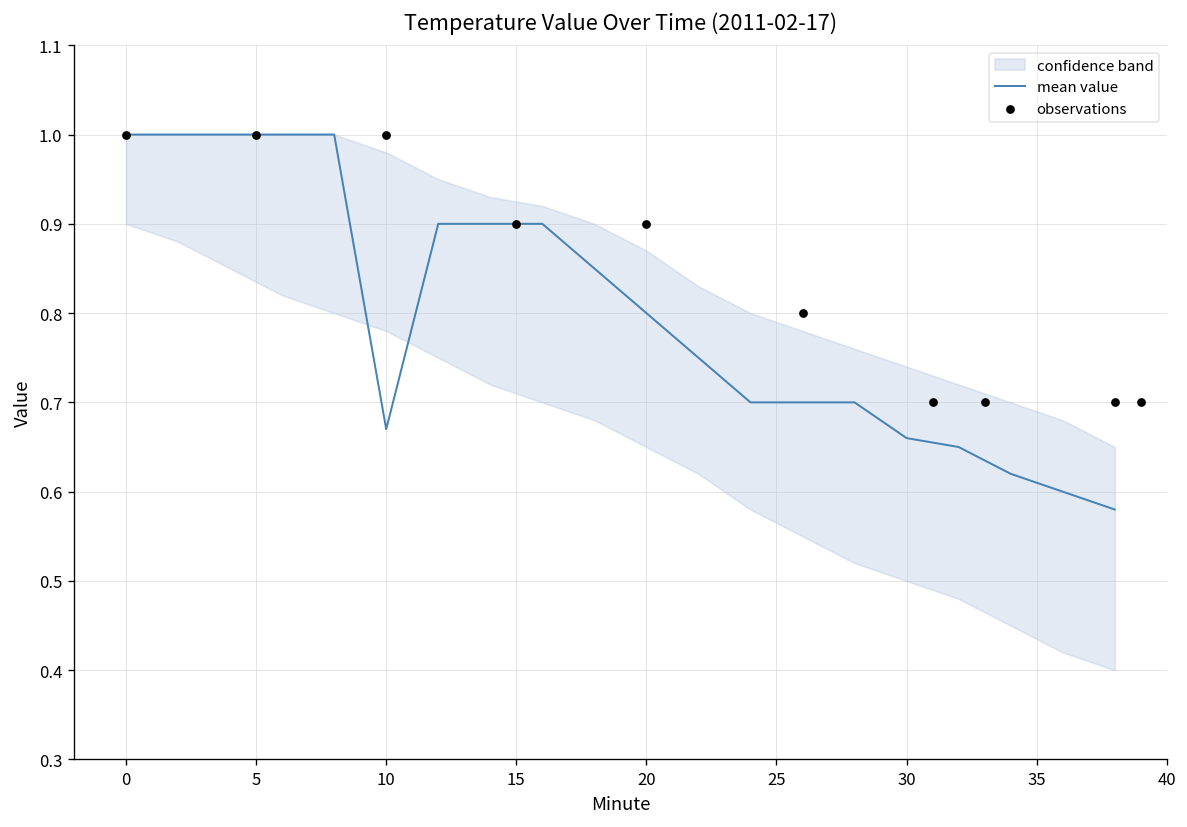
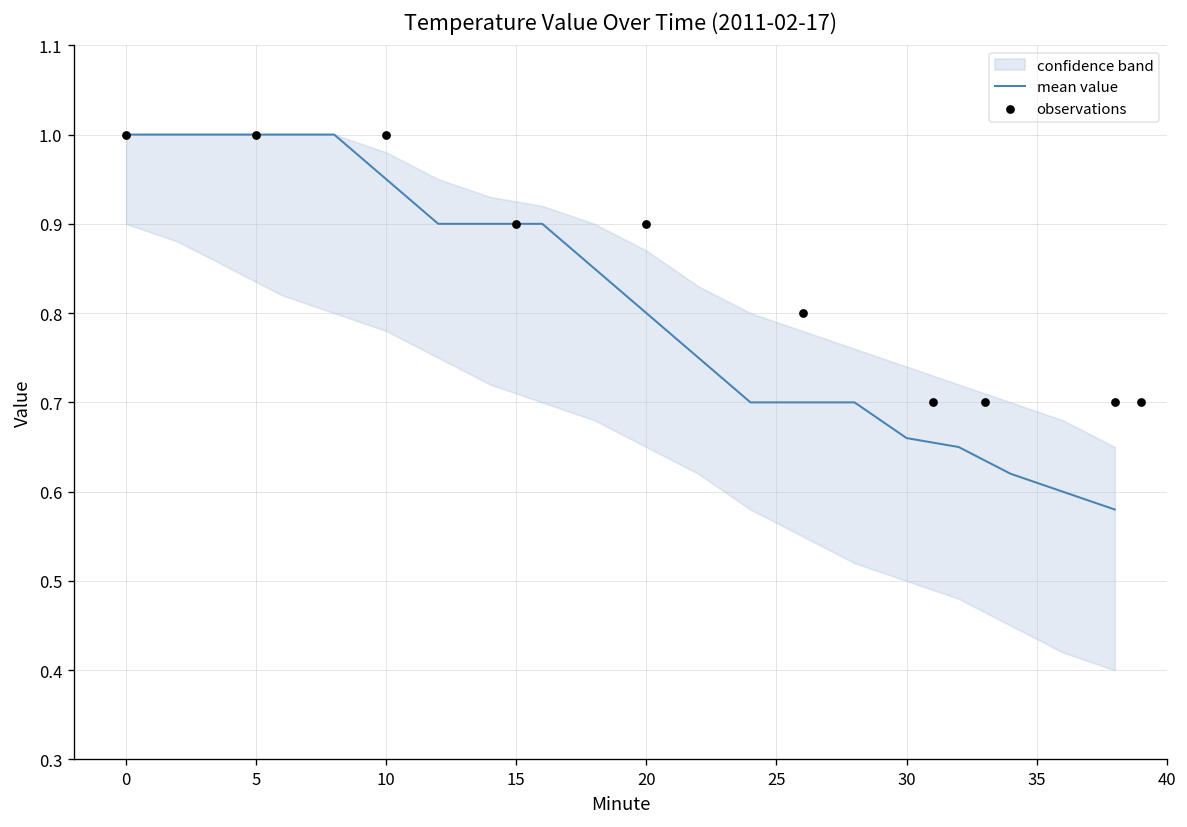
  {
    "mean value": {
-     "10": 0.67,
+     "10": 0.95,
      "20": 0.80,
      "30": 0.66
    }
  }
